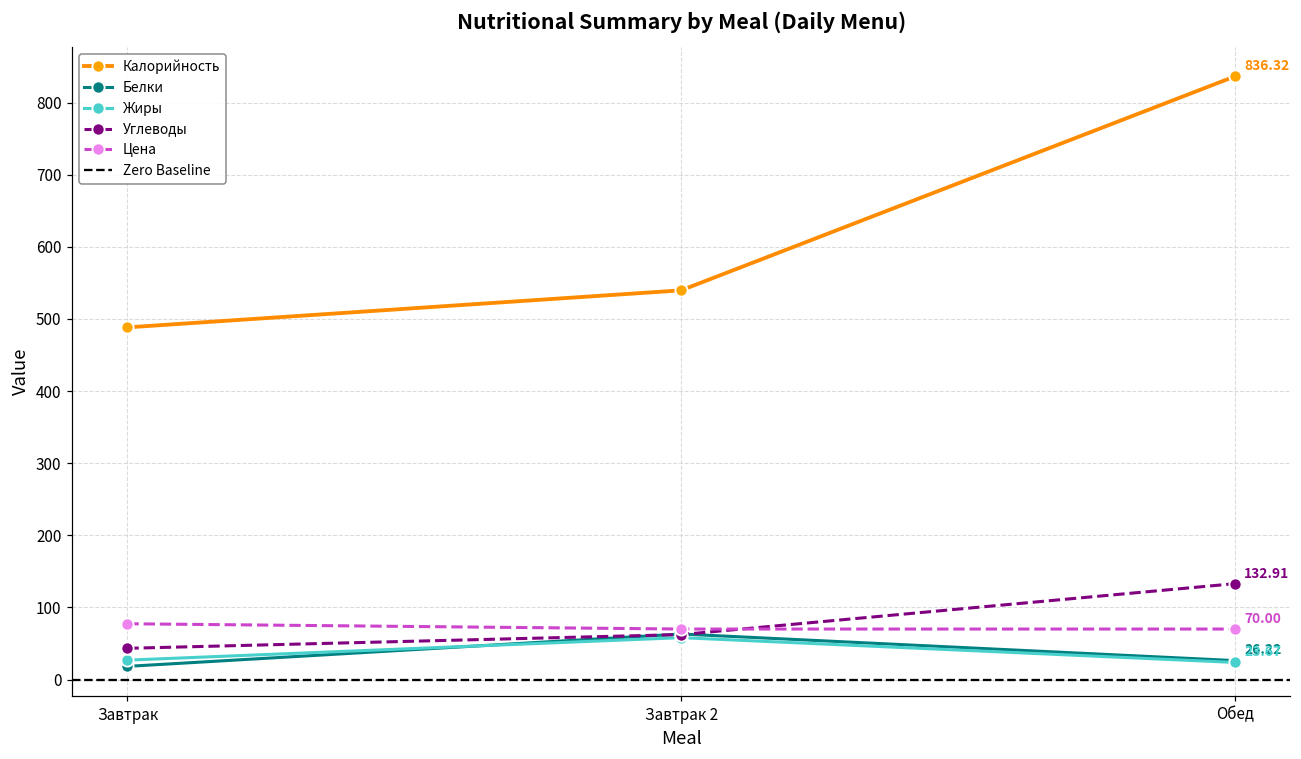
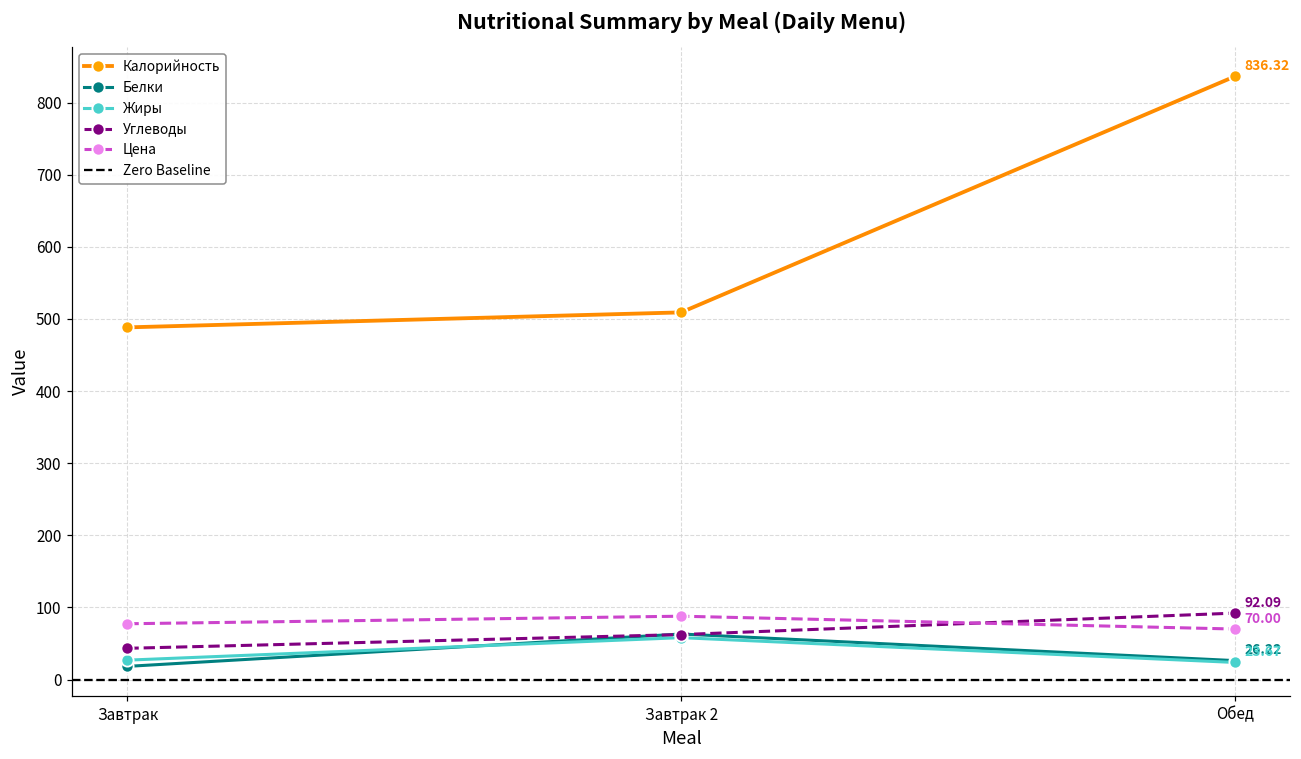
  {
    "Калорийность": {
      "Завтрак": 490,
-     "Завтрак 2": 540
+     "Завтрак 2": 510
    },
    "Белки": {
      "Завтрак": 20
    },
    "Жиры": {
      "Завтрак": 30,
      "Завтрак 2": 60
    },
    "Углеводы": {
-     "Обед": 132.91
+     "Обед": 92.09
    },
    "Цена": {
      "Завтрак": 80,
-     "Завтрак 2": 70
+     "Завтрак 2": 90
    }
  }
